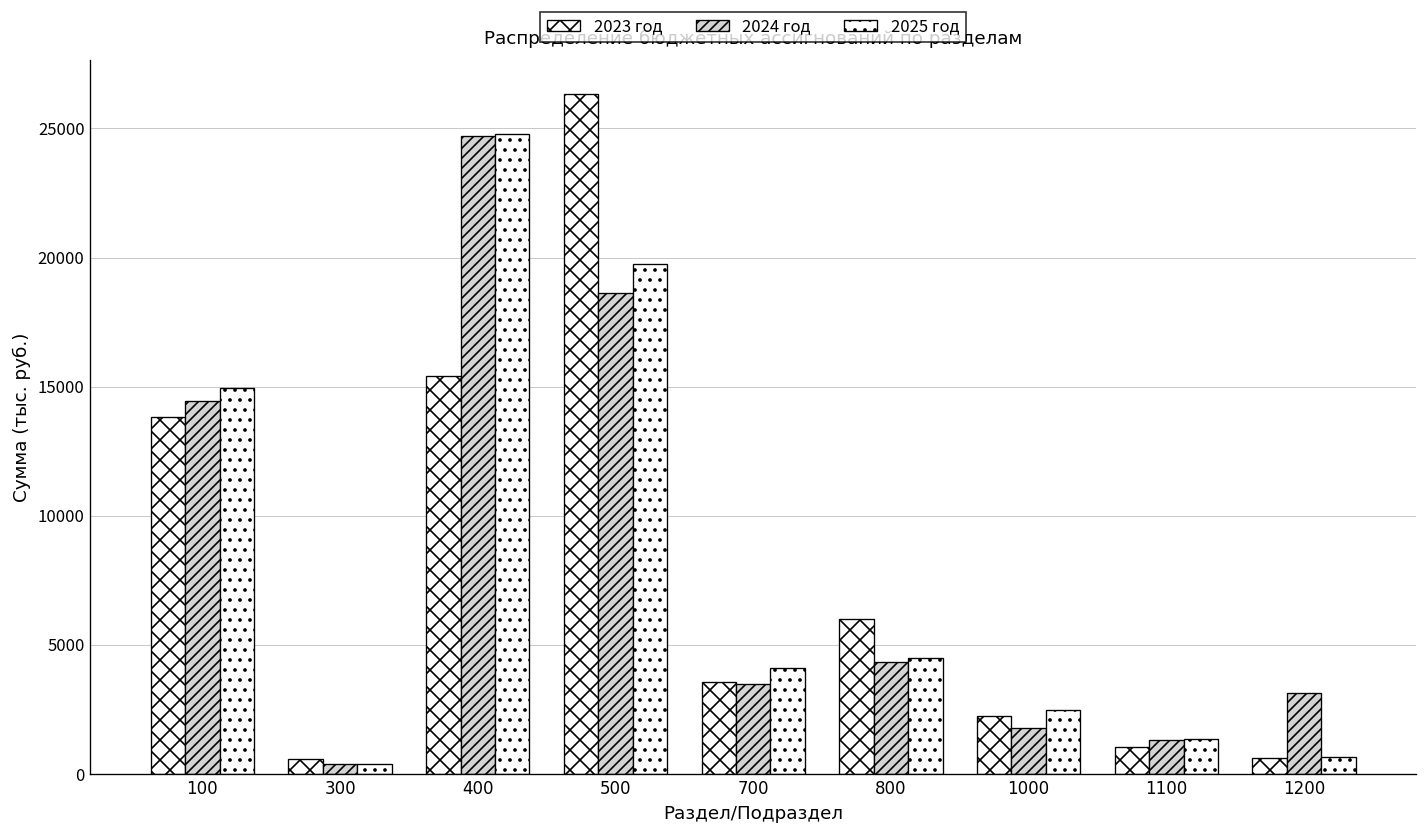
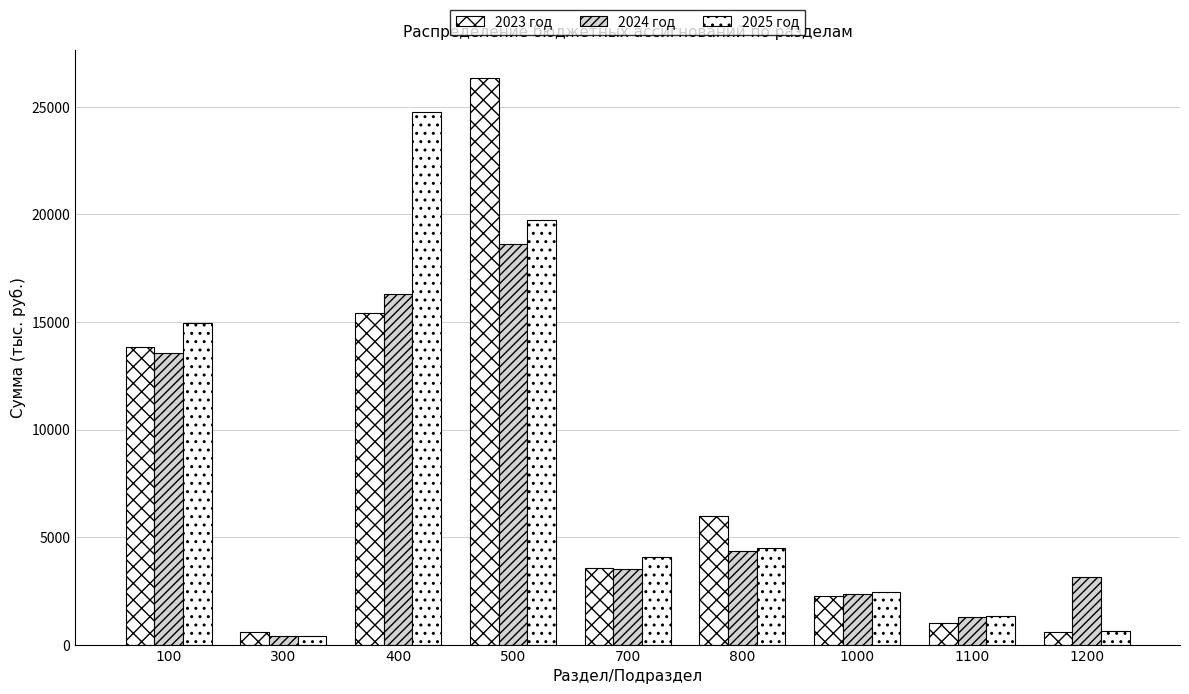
  {
    "2024 год": {
-     "100": 14400,
+     "100": 13500,
      "300": 400,
-     "400": 24700,
+     "400": 16300,
      "500": 18600,
      "700": 3500,
      "800": 4300,
-     "1000": 1800,
+     "1000": 2400,
      "1100": 1300,
      "1200": 3100
    }
  }
